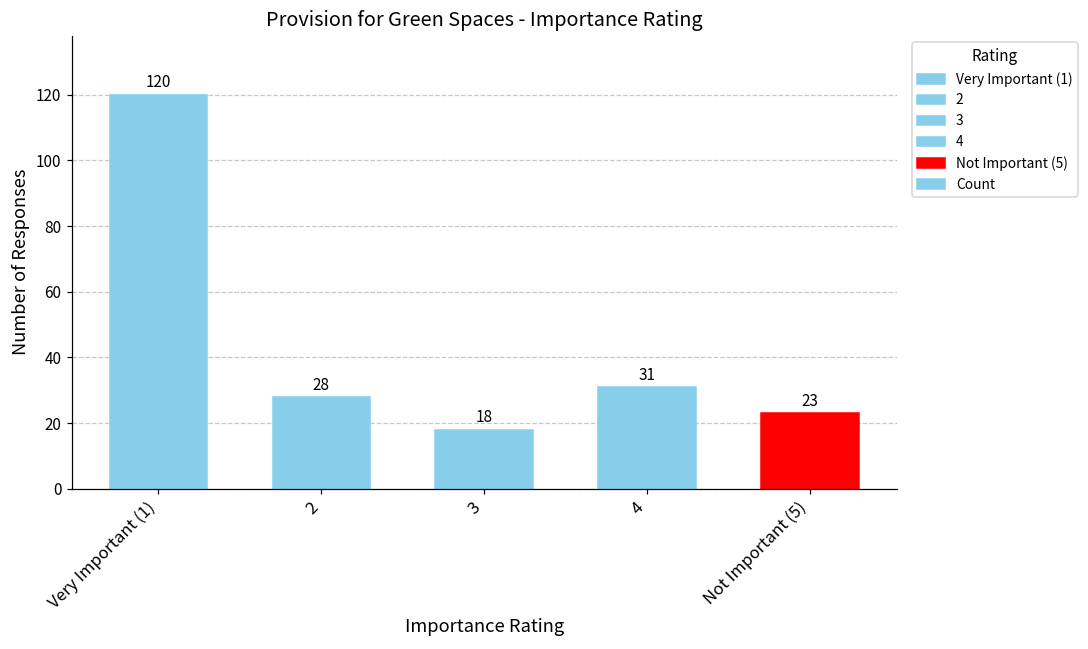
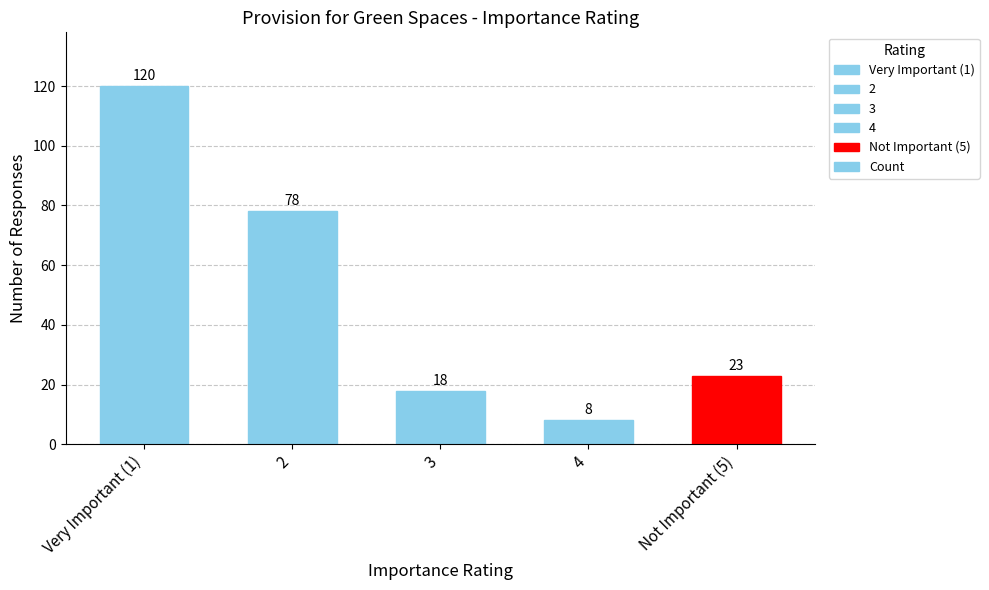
  {
    "Very Important (1)": 120,
-   "2": 28,
+   "2": 78,
    "3": 18,
-   "4": 31,
+   "4": 8,
    "Not Important (5)": 23
  }
